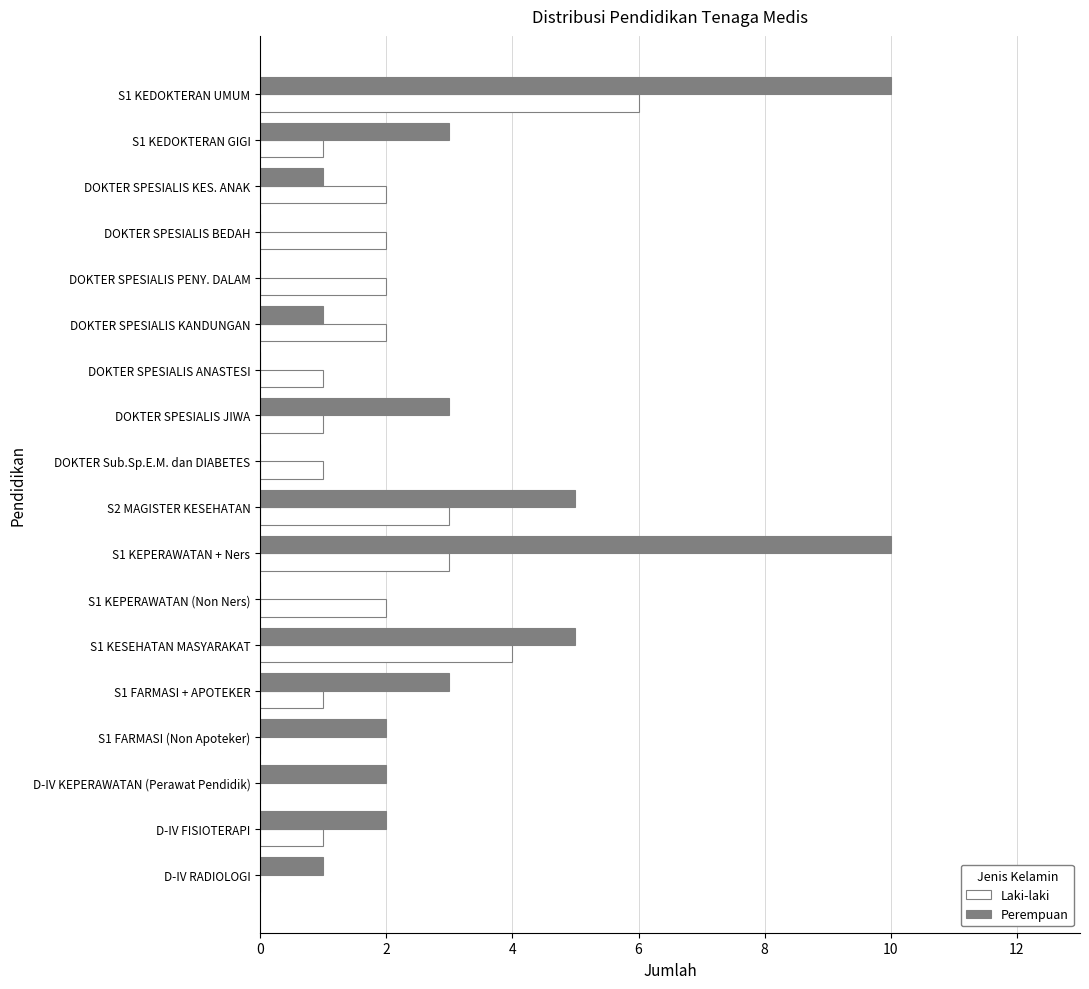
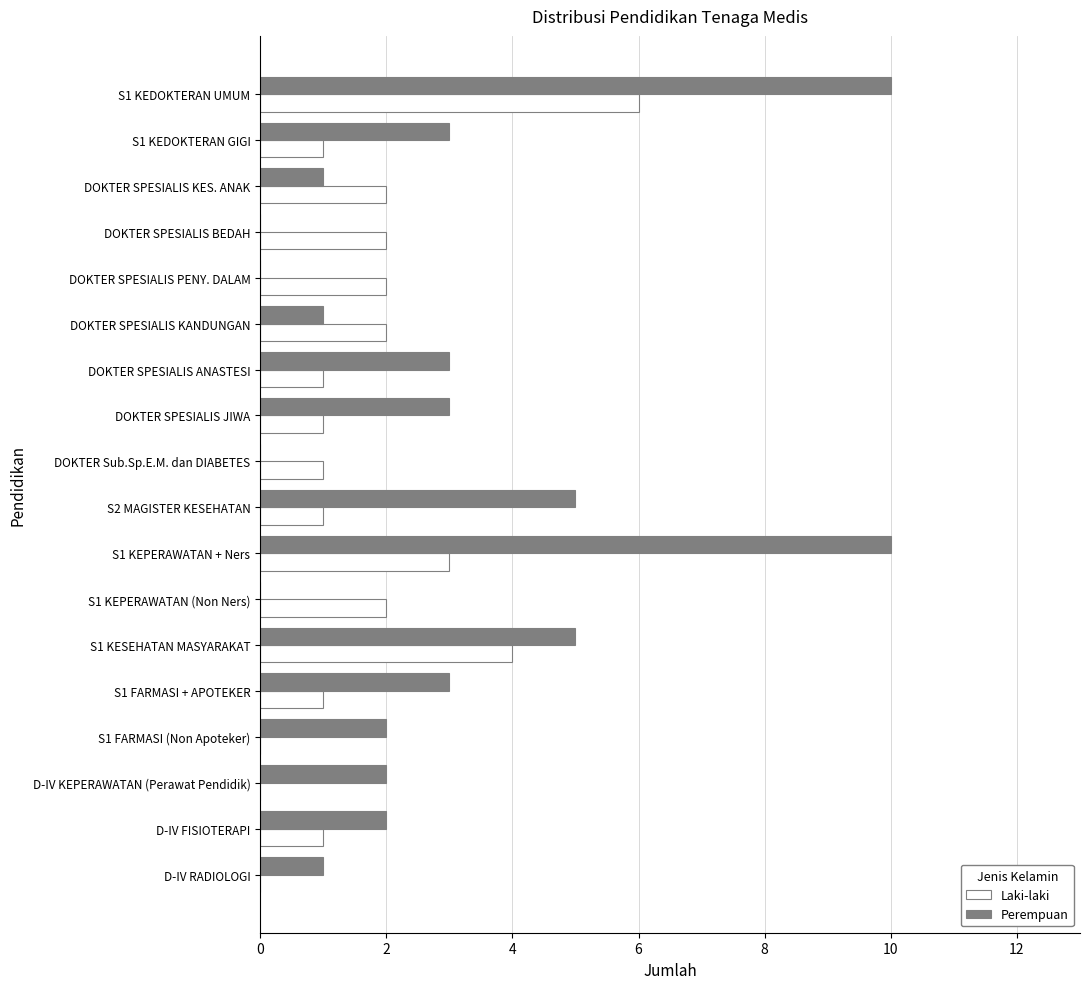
  {
    "Laki-laki": {
      "S1 KEDOKTERAN UMUM": 6,
      "S1 KEDOKTERAN GIGI": 1,
      "DOKTER SPESIALIS KES. ANAK": 2,
      "DOKTER SPESIALIS BEDAH": 2,
      "DOKTER SPESIALIS PENY. DALAM": 2,
      "DOKTER SPESIALIS KANDUNGAN": 2,
      "DOKTER SPESIALIS ANASTESI": 1,
      "DOKTER SPESIALIS JIWA": 1,
      "DOKTER Sub.Sp.E.M. dan DIABETES": 1,
-     "S2 MAGISTER KESEHATAN": 3,
+     "S2 MAGISTER KESEHATAN": 1,
      "S1 KEPERAWATAN + Ners": 3,
      "S1 KEPERAWATAN (Non Ners)": 2,
      "S1 KESEHATAN MASYARAKAT": 4,
      "S1 FARMASI + APOTEKER": 1,
      "S1 FARMASI (Non Apoteker)": 0,
      "D-IV KEPERAWATAN (Perawat Pendidik)": 0,
      "D-IV FISIOTERAPI": 1,
      "D-IV RADIOLOGI": 0
    },
    "Perempuan": {
      "S1 KEDOKTERAN UMUM": 10,
      "S1 KEDOKTERAN GIGI": 3,
      "DOKTER SPESIALIS KES. ANAK": 1,
      "DOKTER SPESIALIS BEDAH": 0,
      "DOKTER SPESIALIS PENY. DALAM": 0,
      "DOKTER SPESIALIS KANDUNGAN": 1,
-     "DOKTER SPESIALIS ANASTESI": 0,
+     "DOKTER SPESIALIS ANASTESI": 3,
      "DOKTER SPESIALIS JIWA": 3,
      "DOKTER Sub.Sp.E.M. dan DIABETES": 0,
      "S2 MAGISTER KESEHATAN": 5,
      "S1 KEPERAWATAN + Ners": 10,
      "S1 KEPERAWATAN (Non Ners)": 0,
      "S1 KESEHATAN MASYARAKAT": 5,
      "S1 FARMASI + APOTEKER": 3,
      "S1 FARMASI (Non Apoteker)": 2,
      "D-IV KEPERAWATAN (Perawat Pendidik)": 2,
      "D-IV FISIOTERAPI": 2,
      "D-IV RADIOLOGI": 1
    }
  }
